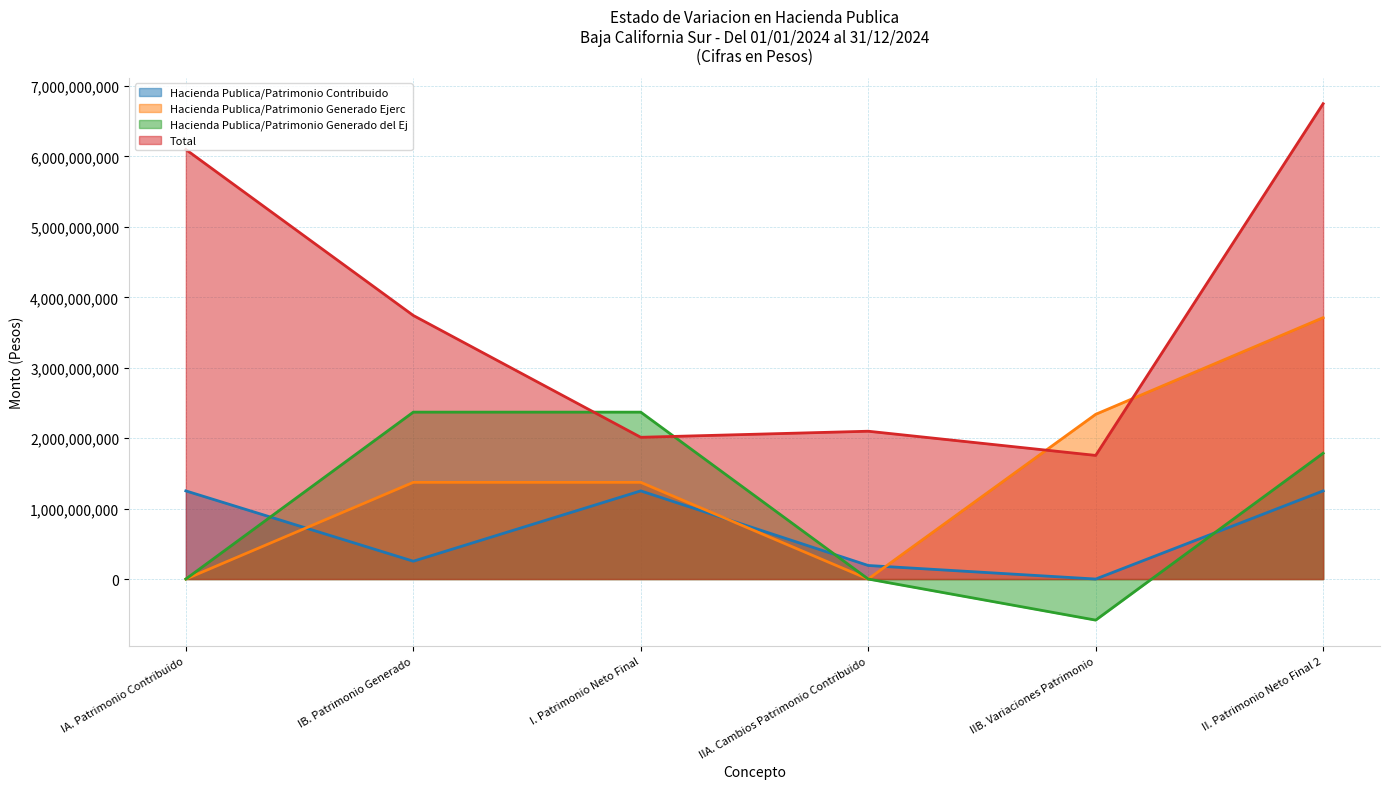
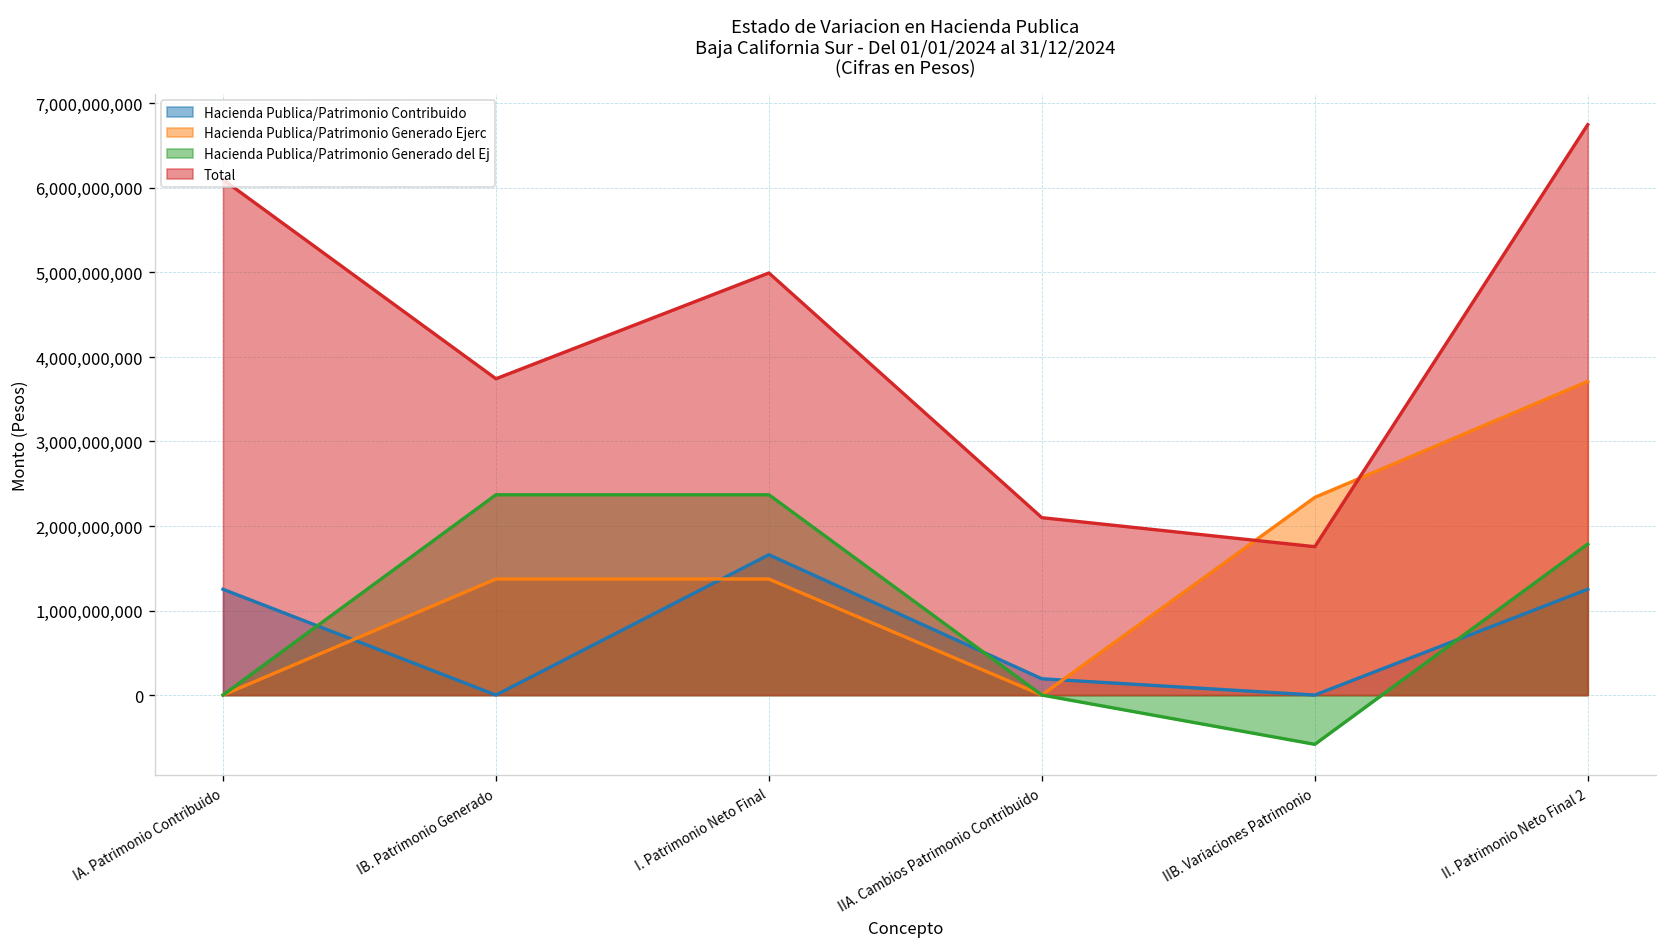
  {
    "Hacienda Publica/Patrimonio Contribuido": {
      "IA. Patrimonio Contribuido": "1,300,000,000",
-     "IB. Patrimonio Generado": "300,000,000",
-     "I. Patrimonio Neto Final": "1,300,000,000",
+     "IB. Patrimonio Generado": "0",
+     "I. Patrimonio Neto Final": "1,700,000,000",
      "IIA. Cambios Patrimonio Contribuido": "200,000,000",
      "II. Patrimonio Neto Final 2": "1,300,000,000"
    },
    "Hacienda Publica/Patrimonio Generado Ejerc": {
      "IB. Patrimonio Generado": "1,400,000,000",
      "I. Patrimonio Neto Final": "1,400,000,000",
      "IIB. Variaciones Patrimonio": "2,300,000,000",
      "II. Patrimonio Neto Final 2": "3,700,000,000"
    },
    "Total": {
      "IB. Patrimonio Generado": "3,700,000,000",
-     "I. Patrimonio Neto Final": "2,000,000,000",
+     "I. Patrimonio Neto Final": "5,000,000,000",
      "IIA. Cambios Patrimonio Contribuido": "2,100,000,000",
      "IIB. Variaciones Patrimonio": "1,800,000,000",
      "II. Patrimonio Neto Final 2": "6,700,000,000"
    }
  }
